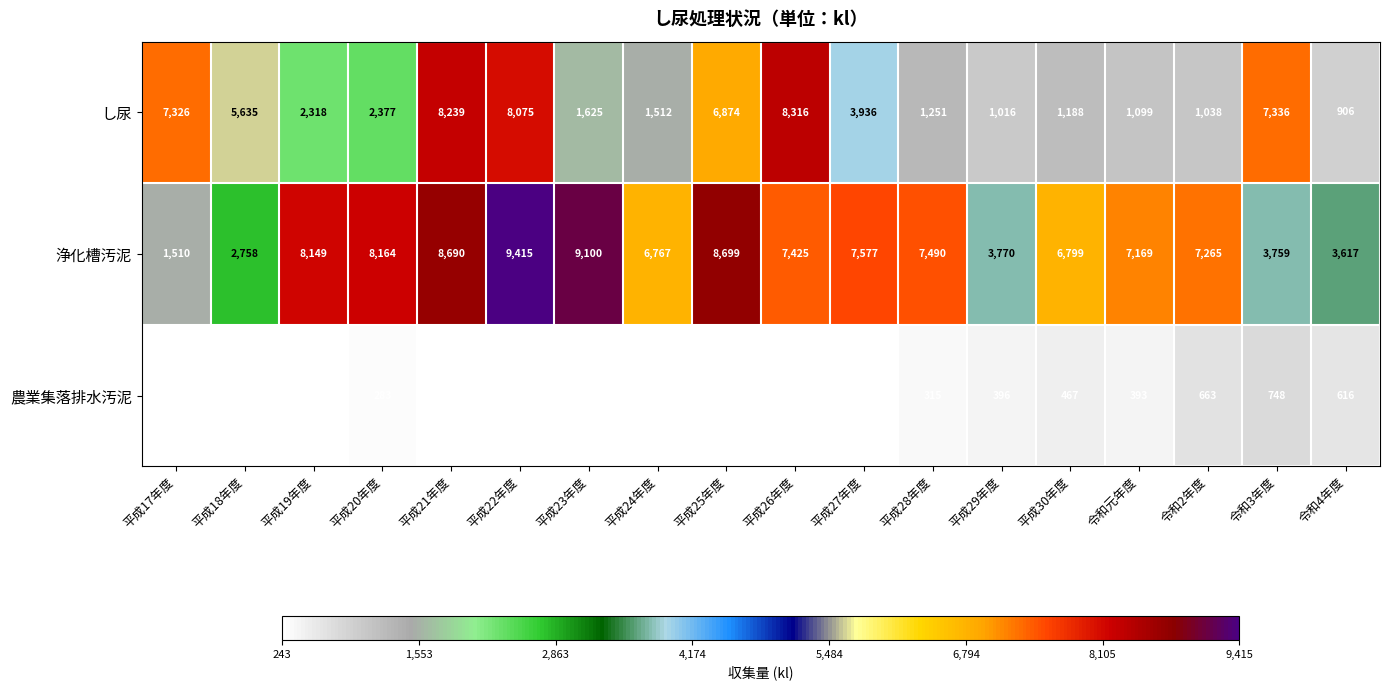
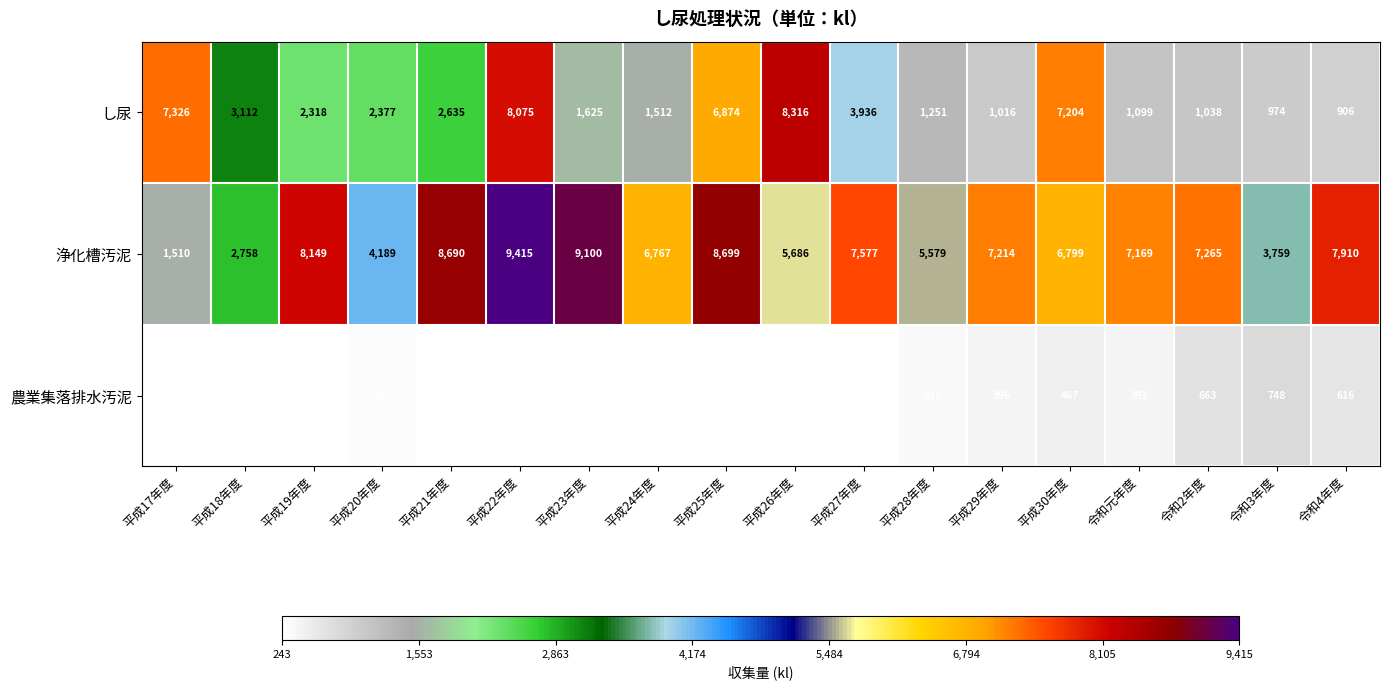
  {
    "し尿": {
      "平成17年度": "7,326",
-     "平成18年度": "5,635",
+     "平成18年度": "3,112",
      "平成19年度": "2,318",
      "平成20年度": "2,377",
-     "平成21年度": "8,239",
+     "平成21年度": "2,635",
      "平成22年度": "8,075",
      "平成23年度": "1,625",
      "平成24年度": "1,512",
      "平成25年度": "6,874",
      "平成26年度": "8,316",
      "平成27年度": "3,936",
      "平成28年度": "1,251",
      "平成29年度": "1,016",
-     "平成30年度": "1,188",
+     "平成30年度": "7,204",
      "令和元年度": "1,099",
      "令和2年度": "1,038",
-     "令和3年度": "7,336"
+     "令和3年度": "974"
    },
    "浄化槽汚泥": {
      "平成17年度": "1,510",
      "平成18年度": "2,758",
      "平成19年度": "8,149",
-     "平成20年度": "8,164",
+     "平成20年度": "4,189",
      "平成21年度": "8,690",
      "平成22年度": "9,415",
      "平成23年度": "9,100",
      "平成24年度": "6,767",
      "平成25年度": "8,699",
-     "平成26年度": "7,425",
+     "平成26年度": "5,686",
      "平成27年度": "7,577",
-     "平成28年度": "7,490",
-     "平成29年度": "3,770",
+     "平成28年度": "5,579",
+     "平成29年度": "7,214",
      "平成30年度": "6,799",
      "令和元年度": "7,169",
      "令和2年度": "7,265",
      "令和3年度": "3,759",
-     "令和4年度": "3,617"
+     "令和4年度": "7,910"
    }
  }
